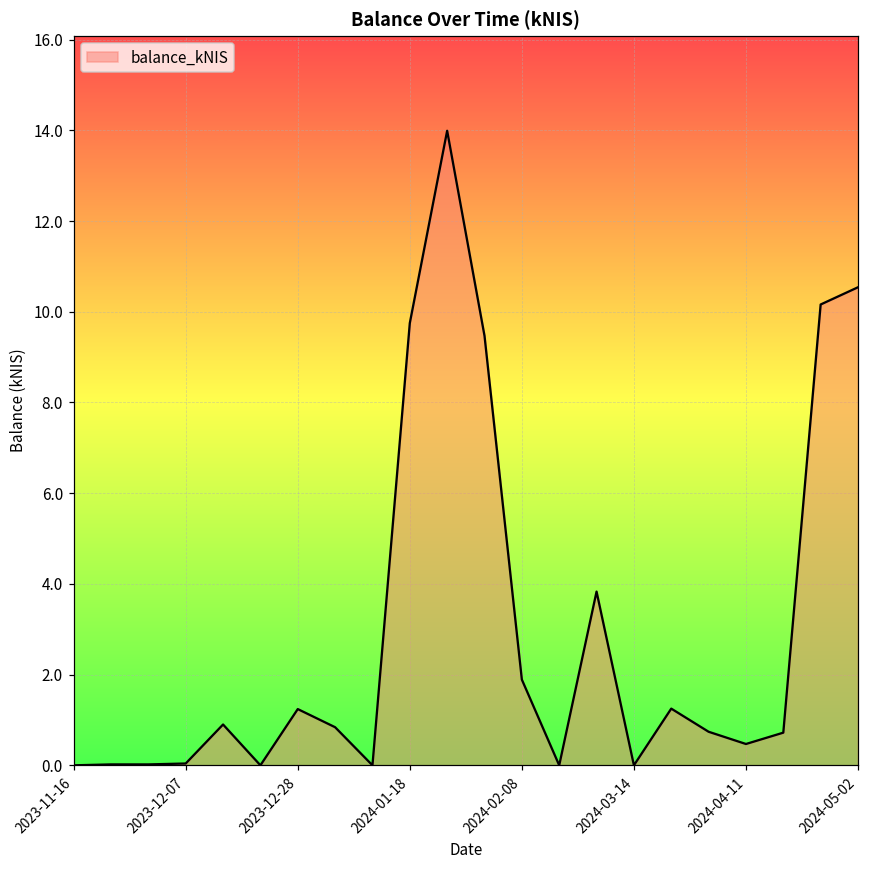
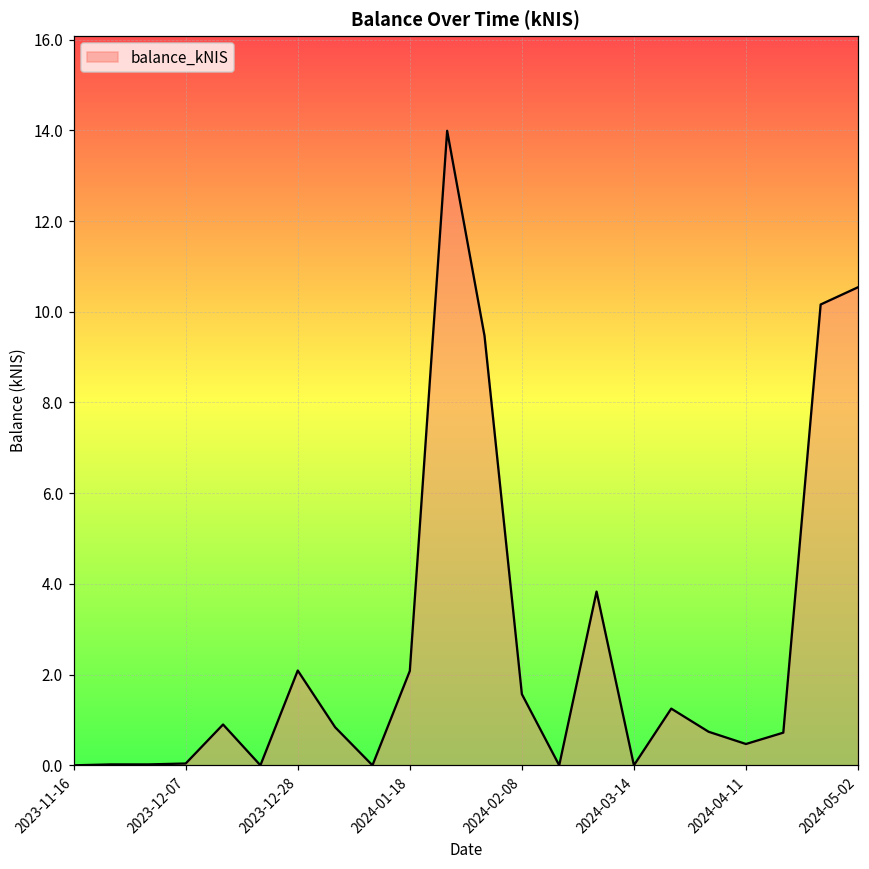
  {
    "2023-11-16": 0.0,
    "2023-12-07": 0.0,
-   "2023-12-28": 1.2,
-   "2024-01-18": 9.8,
-   "2024-02-08": 1.9,
+   "2023-12-28": 2.1,
+   "2024-01-18": 2.1,
+   "2024-02-08": 1.6,
    "2024-03-14": 0.0,
    "2024-04-11": 0.5,
    "2024-05-02": 10.5
  }
